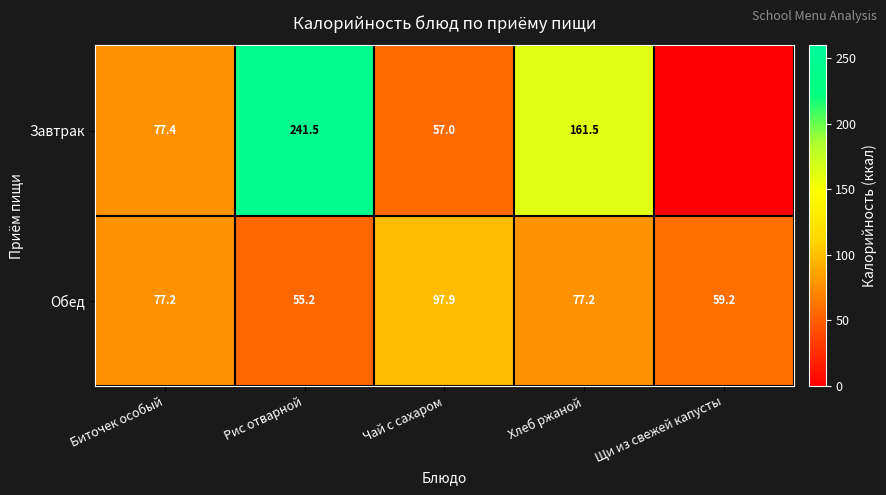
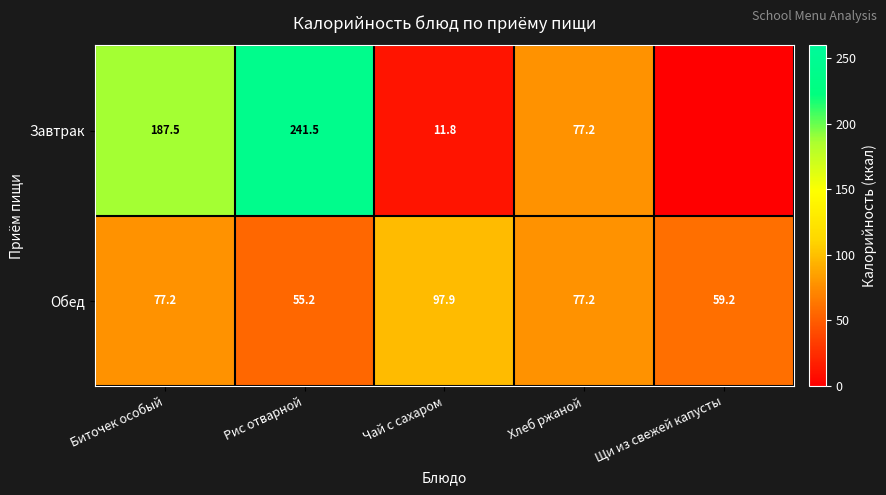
  {
    "Завтрак": {
-     "Биточек особый": 77.4,
+     "Биточек особый": 187.5,
      "Рис отварной": 241.5,
-     "Чай с сахаром": 57.0,
-     "Хлеб ржаной": 161.5
+     "Чай с сахаром": 11.8,
+     "Хлеб ржаной": 77.2
    },
    "Обед": {
      "Биточек особый": 77.2,
      "Рис отварной": 55.2,
      "Чай с сахаром": 97.9,
      "Хлеб ржаной": 77.2,
      "Щи из свежей капусты": 59.2
    }
  }
